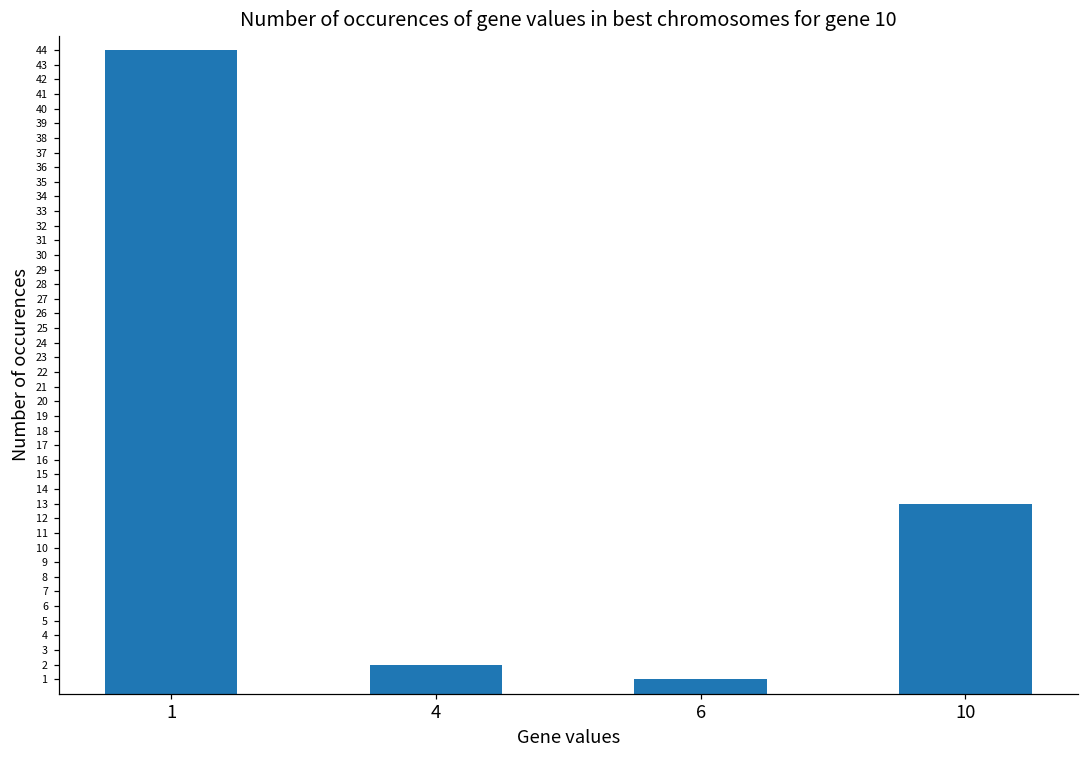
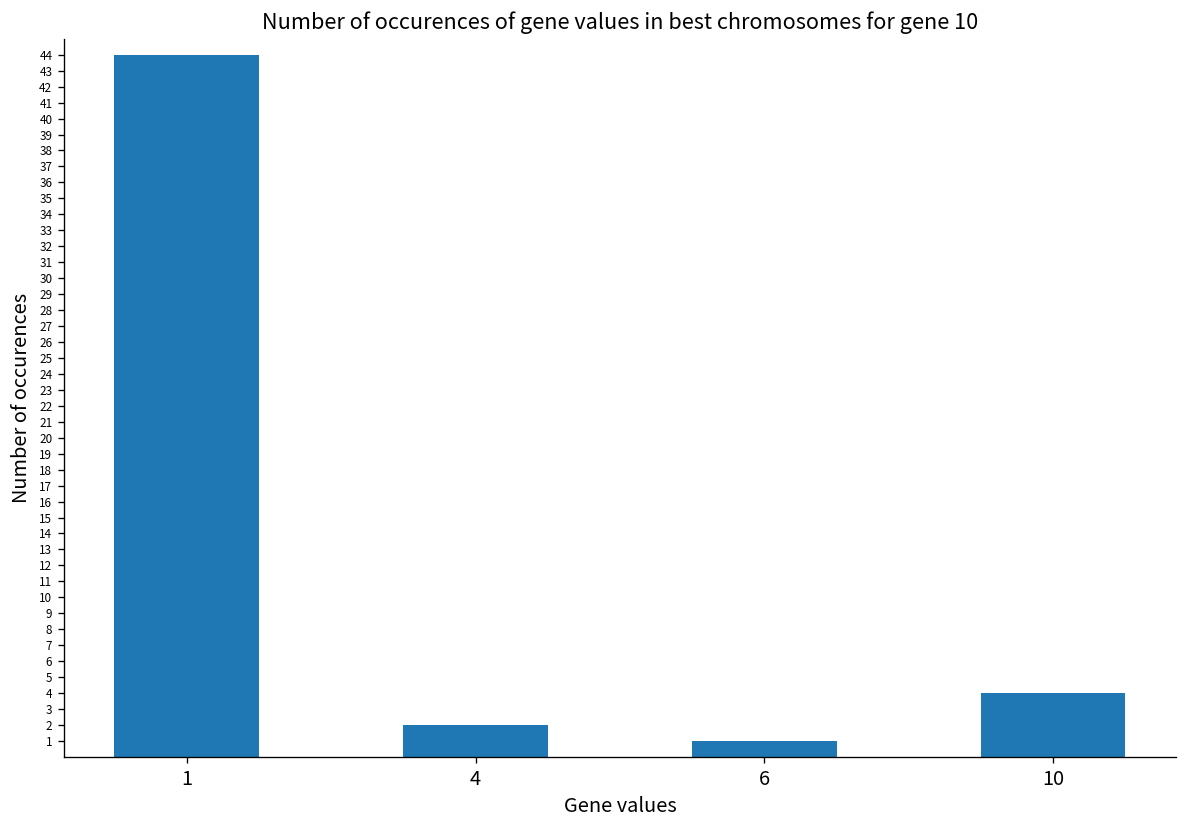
  {
    "1": 44,
    "4": 2,
    "6": 1,
-   "10": 13
+   "10": 4
  }
